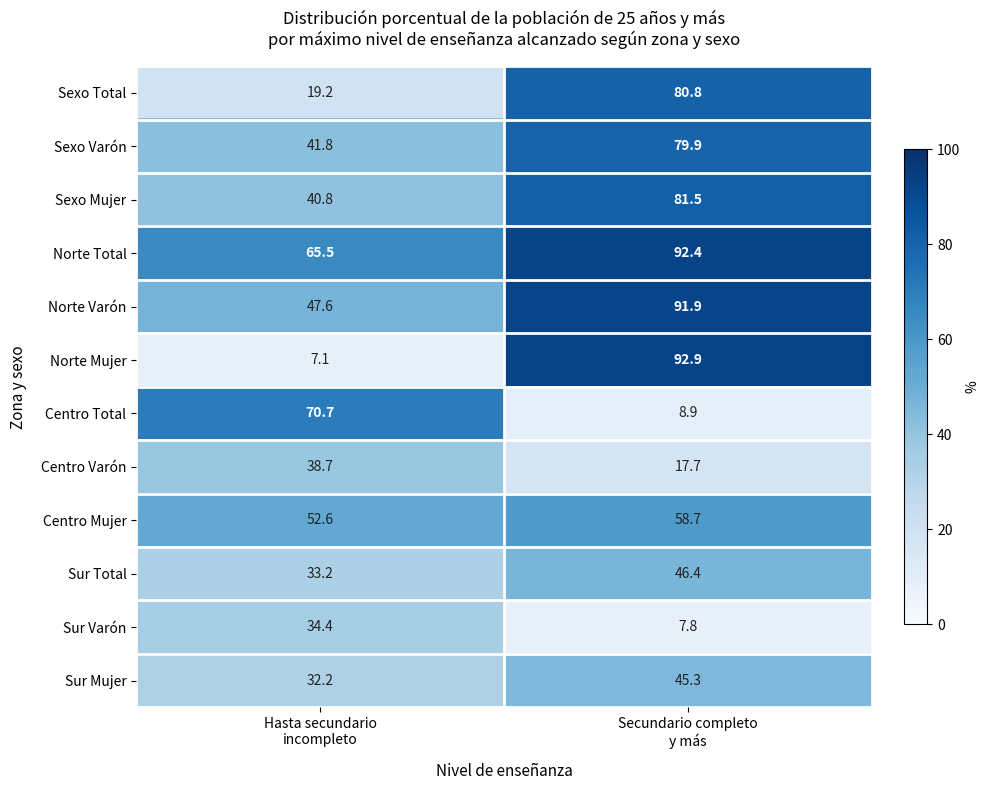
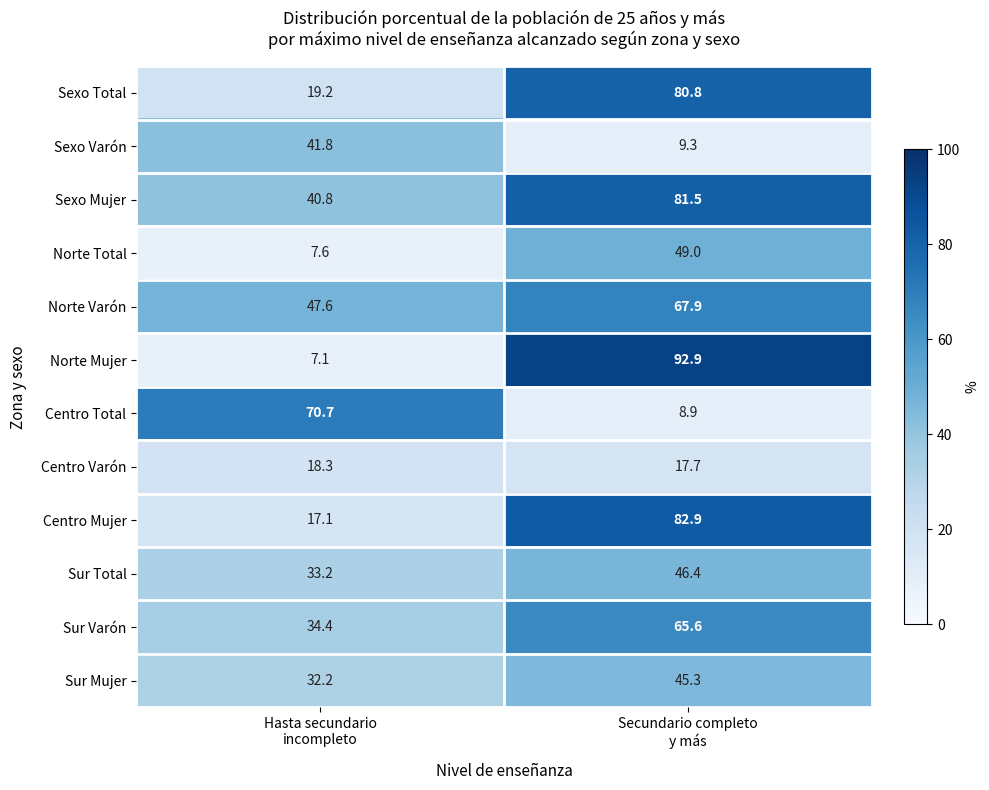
  {
    "Sexo Total": {
      "Hasta secundario incompleto": 19.2,
      "Secundario completo y más": 80.8
    },
    "Sexo Varón": {
      "Hasta secundario incompleto": 41.8,
-     "Secundario completo y más": 79.9
+     "Secundario completo y más": 9.3
    },
    "Sexo Mujer": {
      "Hasta secundario incompleto": 40.8,
      "Secundario completo y más": 81.5
    },
    "Norte Total": {
-     "Hasta secundario incompleto": 65.5,
-     "Secundario completo y más": 92.4
+     "Hasta secundario incompleto": 7.6,
+     "Secundario completo y más": 49.0
    },
    "Norte Varón": {
      "Hasta secundario incompleto": 47.6,
-     "Secundario completo y más": 91.9
+     "Secundario completo y más": 67.9
    },
    "Norte Mujer": {
      "Hasta secundario incompleto": 7.1,
      "Secundario completo y más": 92.9
    },
    "Centro Total": {
      "Hasta secundario incompleto": 70.7,
      "Secundario completo y más": 8.9
    },
    "Centro Varón": {
-     "Hasta secundario incompleto": 38.7,
+     "Hasta secundario incompleto": 18.3,
      "Secundario completo y más": 17.7
    },
    "Centro Mujer": {
-     "Hasta secundario incompleto": 52.6,
-     "Secundario completo y más": 58.7
+     "Hasta secundario incompleto": 17.1,
+     "Secundario completo y más": 82.9
    },
    "Sur Total": {
      "Hasta secundario incompleto": 33.2,
      "Secundario completo y más": 46.4
    },
    "Sur Varón": {
      "Hasta secundario incompleto": 34.4,
-     "Secundario completo y más": 7.8
+     "Secundario completo y más": 65.6
    },
    "Sur Mujer": {
      "Hasta secundario incompleto": 32.2,
      "Secundario completo y más": 45.3
    }
  }
